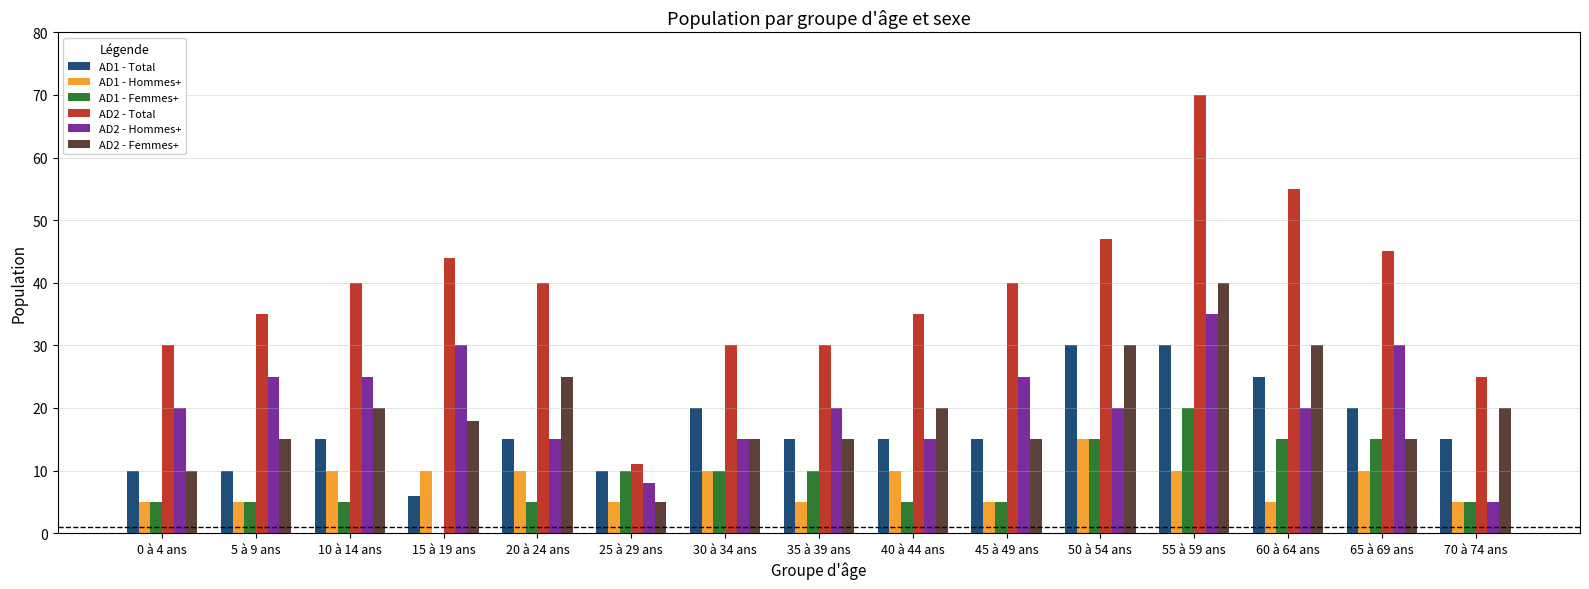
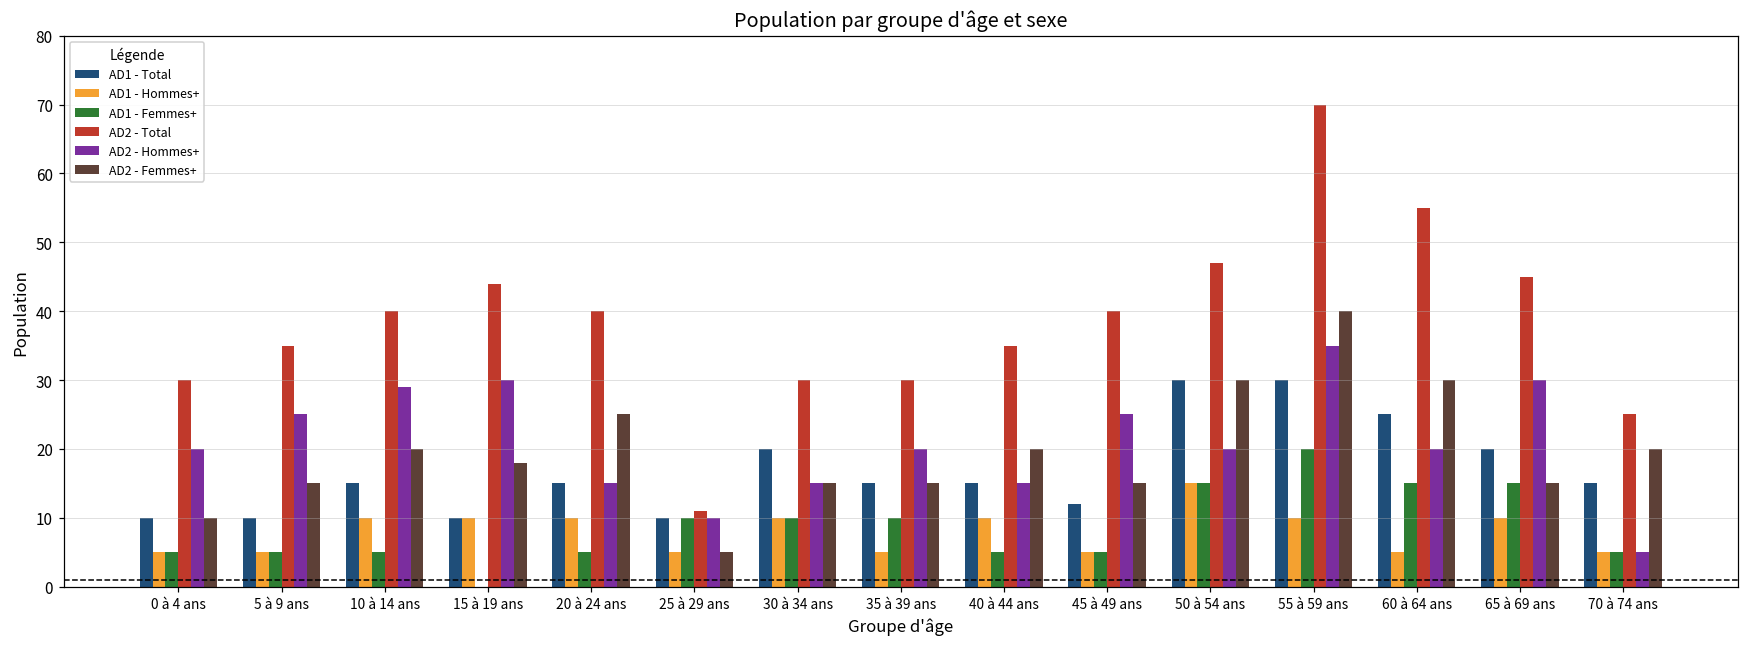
  {
    "AD1 - Total": {
      "0 à 4 ans": 10,
      "5 à 9 ans": 10,
      "10 à 14 ans": 15,
-     "15 à 19 ans": 6,
+     "15 à 19 ans": 10,
      "20 à 24 ans": 15,
      "25 à 29 ans": 10,
      "30 à 34 ans": 20,
      "35 à 39 ans": 15,
      "40 à 44 ans": 15,
-     "45 à 49 ans": 15,
+     "45 à 49 ans": 12,
      "50 à 54 ans": 30,
      "55 à 59 ans": 30,
      "60 à 64 ans": 25,
      "65 à 69 ans": 20,
      "70 à 74 ans": 15
    },
    "AD1 - Hommes+": {
      "0 à 4 ans": 5,
      "5 à 9 ans": 5,
      "10 à 14 ans": 10,
      "15 à 19 ans": 10,
      "20 à 24 ans": 10,
      "25 à 29 ans": 5,
      "30 à 34 ans": 10,
      "35 à 39 ans": 5,
      "40 à 44 ans": 10,
      "45 à 49 ans": 5,
      "50 à 54 ans": 15,
      "55 à 59 ans": 10,
      "60 à 64 ans": 5,
      "65 à 69 ans": 10,
      "70 à 74 ans": 5
    },
    "AD1 - Femmes+": {
      "0 à 4 ans": 5,
      "5 à 9 ans": 5,
      "10 à 14 ans": 5,
      "15 à 19 ans": 0,
      "20 à 24 ans": 5,
      "25 à 29 ans": 10,
      "30 à 34 ans": 10,
      "35 à 39 ans": 10,
      "40 à 44 ans": 5,
      "45 à 49 ans": 5,
      "50 à 54 ans": 15,
      "55 à 59 ans": 20,
      "60 à 64 ans": 15,
      "65 à 69 ans": 15,
      "70 à 74 ans": 5
    },
    "AD2 - Total": {
      "0 à 4 ans": 30,
      "5 à 9 ans": 35,
      "10 à 14 ans": 40,
      "15 à 19 ans": 44,
      "20 à 24 ans": 40,
      "25 à 29 ans": 11,
      "30 à 34 ans": 30,
      "35 à 39 ans": 30,
      "40 à 44 ans": 35,
      "45 à 49 ans": 40,
      "50 à 54 ans": 47,
      "55 à 59 ans": 70,
      "60 à 64 ans": 55,
      "65 à 69 ans": 45,
      "70 à 74 ans": 25
    },
    "AD2 - Hommes+": {
      "0 à 4 ans": 20,
      "5 à 9 ans": 25,
-     "10 à 14 ans": 25,
+     "10 à 14 ans": 29,
      "15 à 19 ans": 30,
      "20 à 24 ans": 15,
-     "25 à 29 ans": 8,
+     "25 à 29 ans": 10,
      "30 à 34 ans": 15,
      "35 à 39 ans": 20,
      "40 à 44 ans": 15,
      "45 à 49 ans": 25,
      "50 à 54 ans": 20,
      "55 à 59 ans": 35,
      "60 à 64 ans": 20,
      "65 à 69 ans": 30,
      "70 à 74 ans": 5
    },
    "AD2 - Femmes+": {
      "0 à 4 ans": 10,
      "5 à 9 ans": 15,
      "10 à 14 ans": 20,
      "15 à 19 ans": 18,
      "20 à 24 ans": 25,
      "25 à 29 ans": 5,
      "30 à 34 ans": 15,
      "35 à 39 ans": 15,
      "40 à 44 ans": 20,
      "45 à 49 ans": 15,
      "50 à 54 ans": 30,
      "55 à 59 ans": 40,
      "60 à 64 ans": 30,
      "65 à 69 ans": 15,
      "70 à 74 ans": 20
    }
  }
